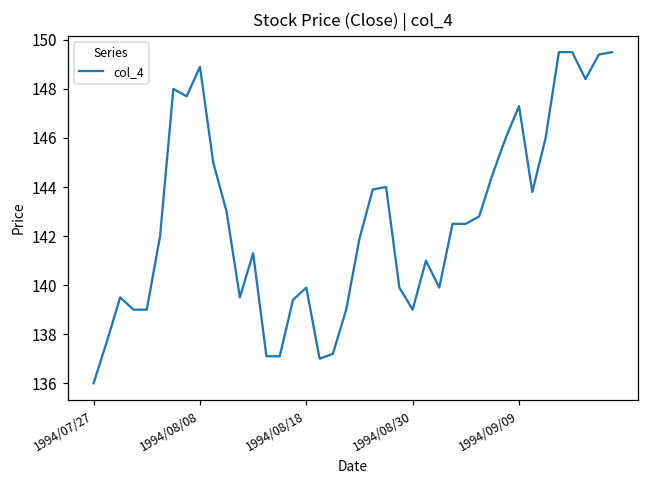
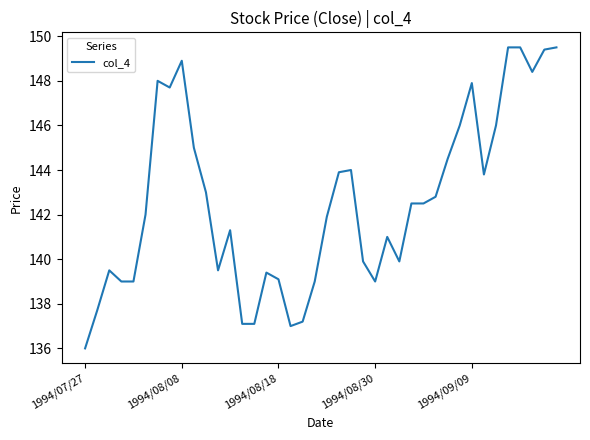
  {
    "1994/07/27": 136.0,
    "1994/08/08": 148.9,
-   "1994/08/18": 139.9,
+   "1994/08/18": 139.1,
    "1994/08/30": 139.0,
-   "1994/09/09": 147.3
+   "1994/09/09": 147.9
  }
